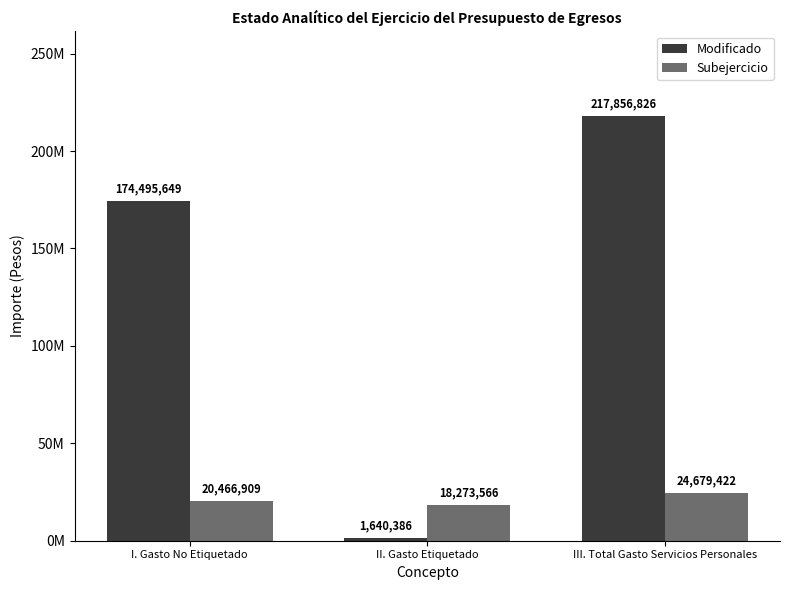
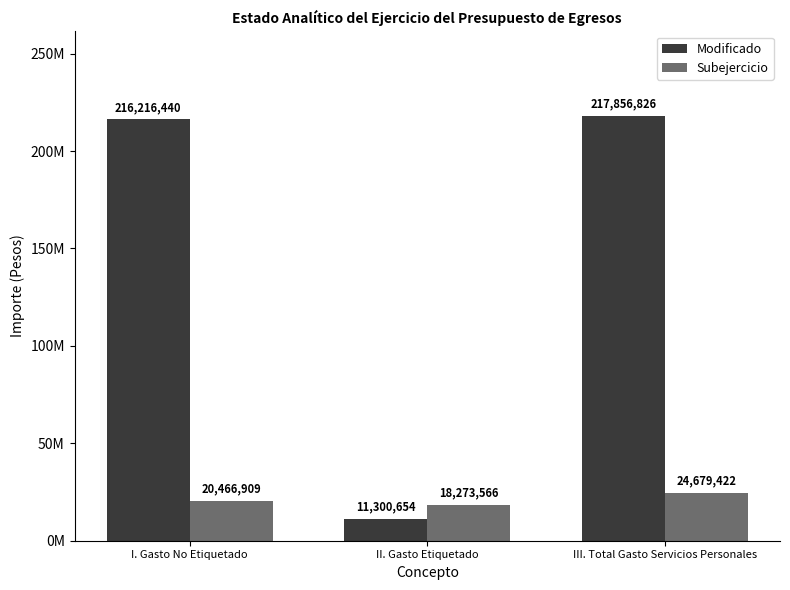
  {
    "Modificado": {
-     "I. Gasto No Etiquetado": "174,495,649",
-     "II. Gasto Etiquetado": "1,640,386",
+     "I. Gasto No Etiquetado": "216,216,440",
+     "II. Gasto Etiquetado": "11,300,654",
      "III. Total Gasto Servicios Personales": "217,856,826"
    },
    "Subejercicio": {
      "I. Gasto No Etiquetado": "20,466,909",
      "II. Gasto Etiquetado": "18,273,566",
      "III. Total Gasto Servicios Personales": "24,679,422"
    }
  }
